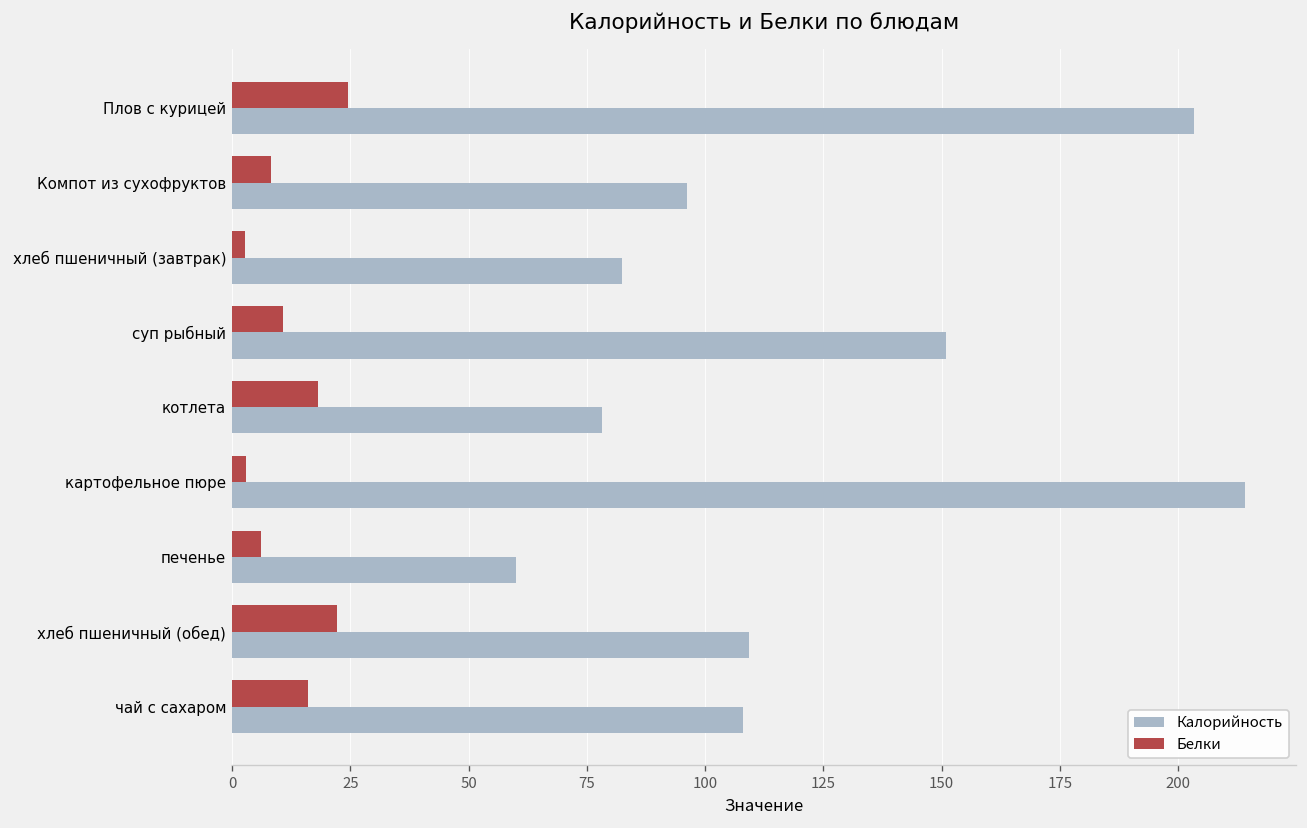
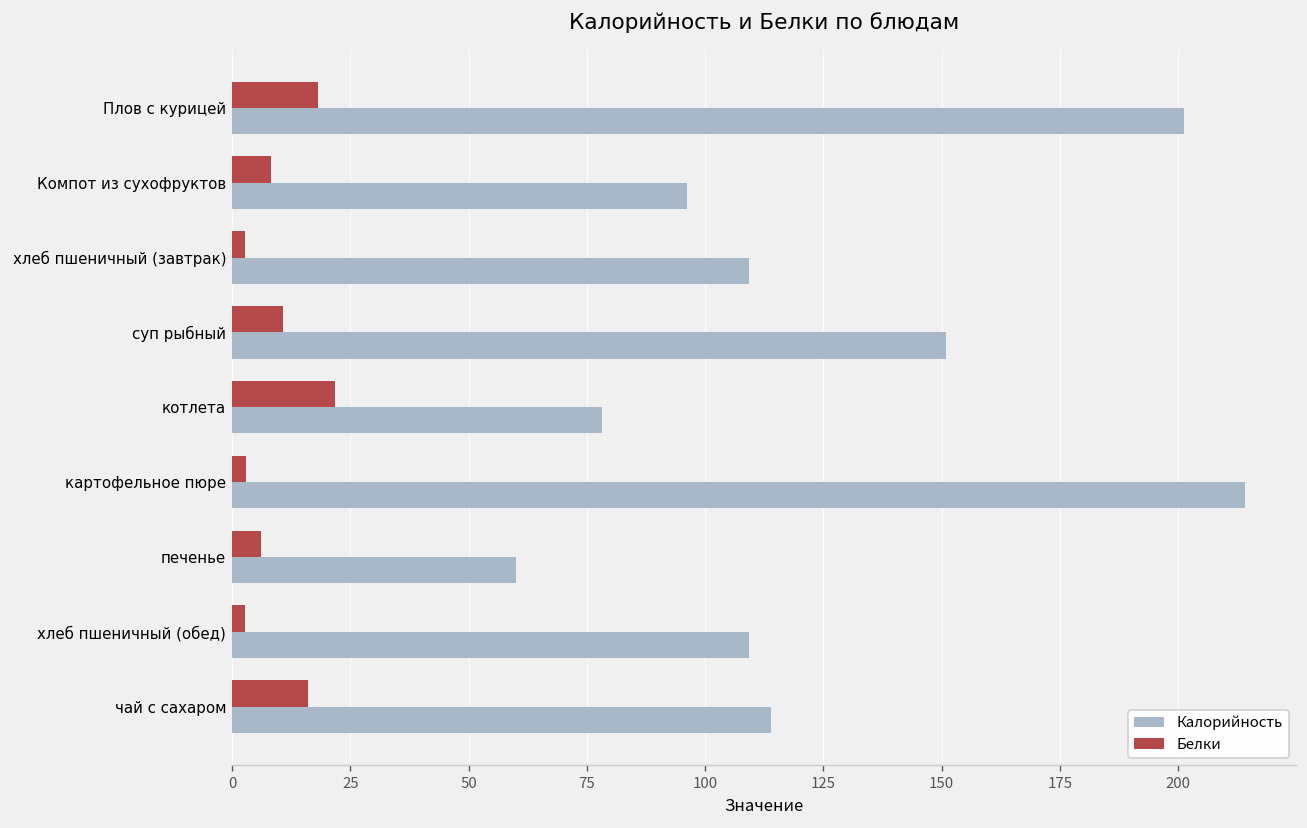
  {
    "Калорийность": {
-     "Плов с курицей": 203,
+     "Плов с курицей": 201,
      "Компот из сухофруктов": 96,
-     "хлеб пшеничный (завтрак)": 82,
+     "хлеб пшеничный (завтрак)": 109,
      "суп рыбный": 151,
      "котлета": 78,
      "картофельное пюре": 214,
      "печенье": 60,
      "хлеб пшеничный (обед)": 109,
-     "чай с сахаром": 108
+     "чай с сахаром": 114
    },
    "Белки": {
-     "Плов с курицей": 25,
+     "Плов с курицей": 18,
      "Компот из сухофруктов": 8,
      "хлеб пшеничный (завтрак)": 3,
      "суп рыбный": 11,
-     "котлета": 18,
+     "котлета": 22,
      "картофельное пюре": 3,
      "печенье": 6,
-     "хлеб пшеничный (обед)": 22,
+     "хлеб пшеничный (обед)": 3,
      "чай с сахаром": 16
    }
  }
